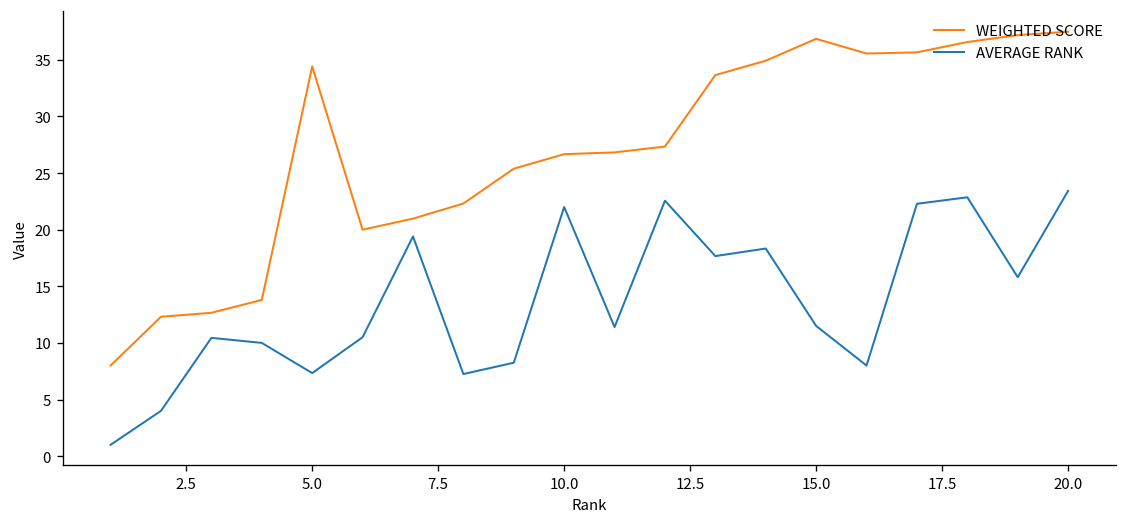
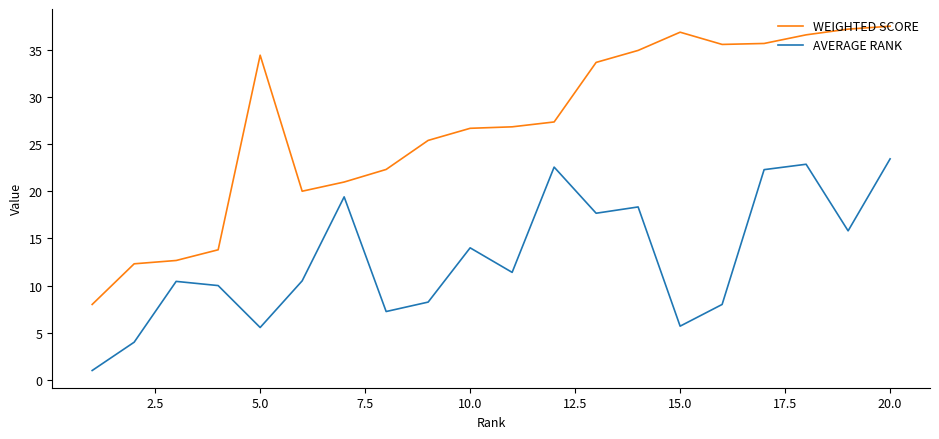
  {
    "WEIGHTED SCORE": {
      "5.0": 34,
      "10.0": 27,
      "15.0": 37,
      "20.0": 37
    },
    "AVERAGE RANK": {
-     "5.0": 7,
-     "10.0": 22,
-     "15.0": 12,
+     "5.0": 6,
+     "10.0": 14,
+     "15.0": 6,
      "20.0": 23
    }
  }
